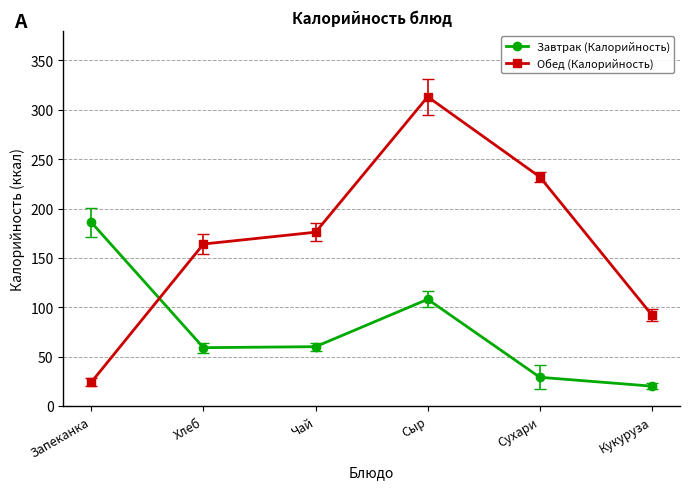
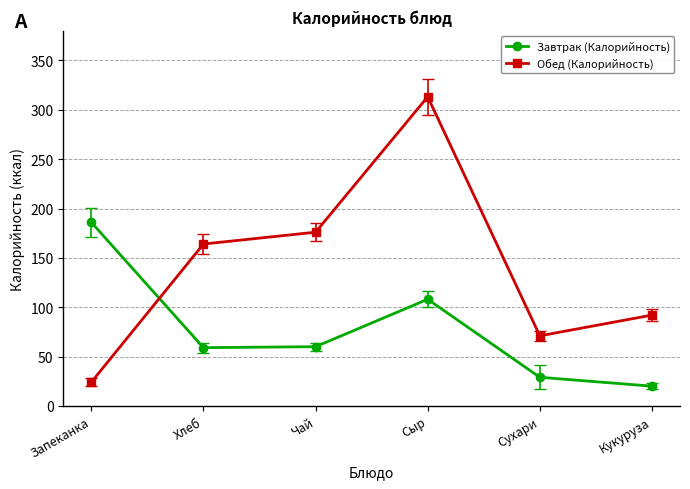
  {
    "Завтрак (Калорийность)": {
      "Запеканка": 190,
      "Хлеб": 60,
      "Чай": 60,
      "Сыр": 110,
      "Сухари": 30,
      "Кукуруза": 20
    },
    "Обед (Калорийность)": {
      "Запеканка": 20,
      "Хлеб": 160,
      "Чай": 180,
      "Сыр": 310,
-     "Сухари": 230,
+     "Сухари": 70,
      "Кукуруза": 90
    }
  }
